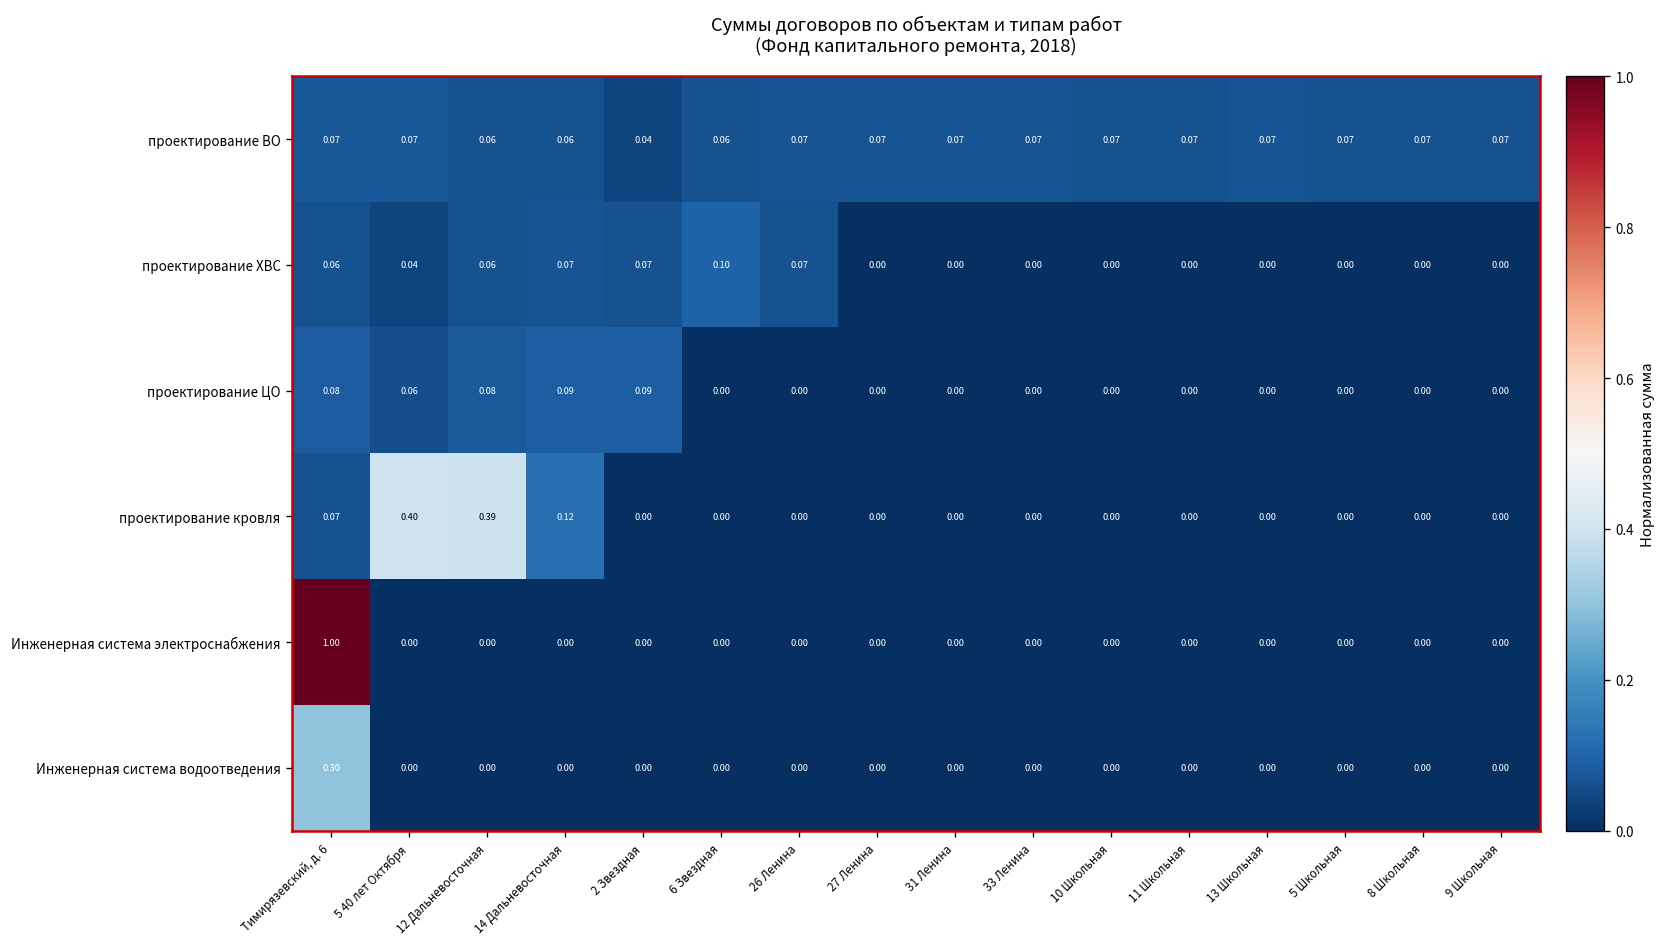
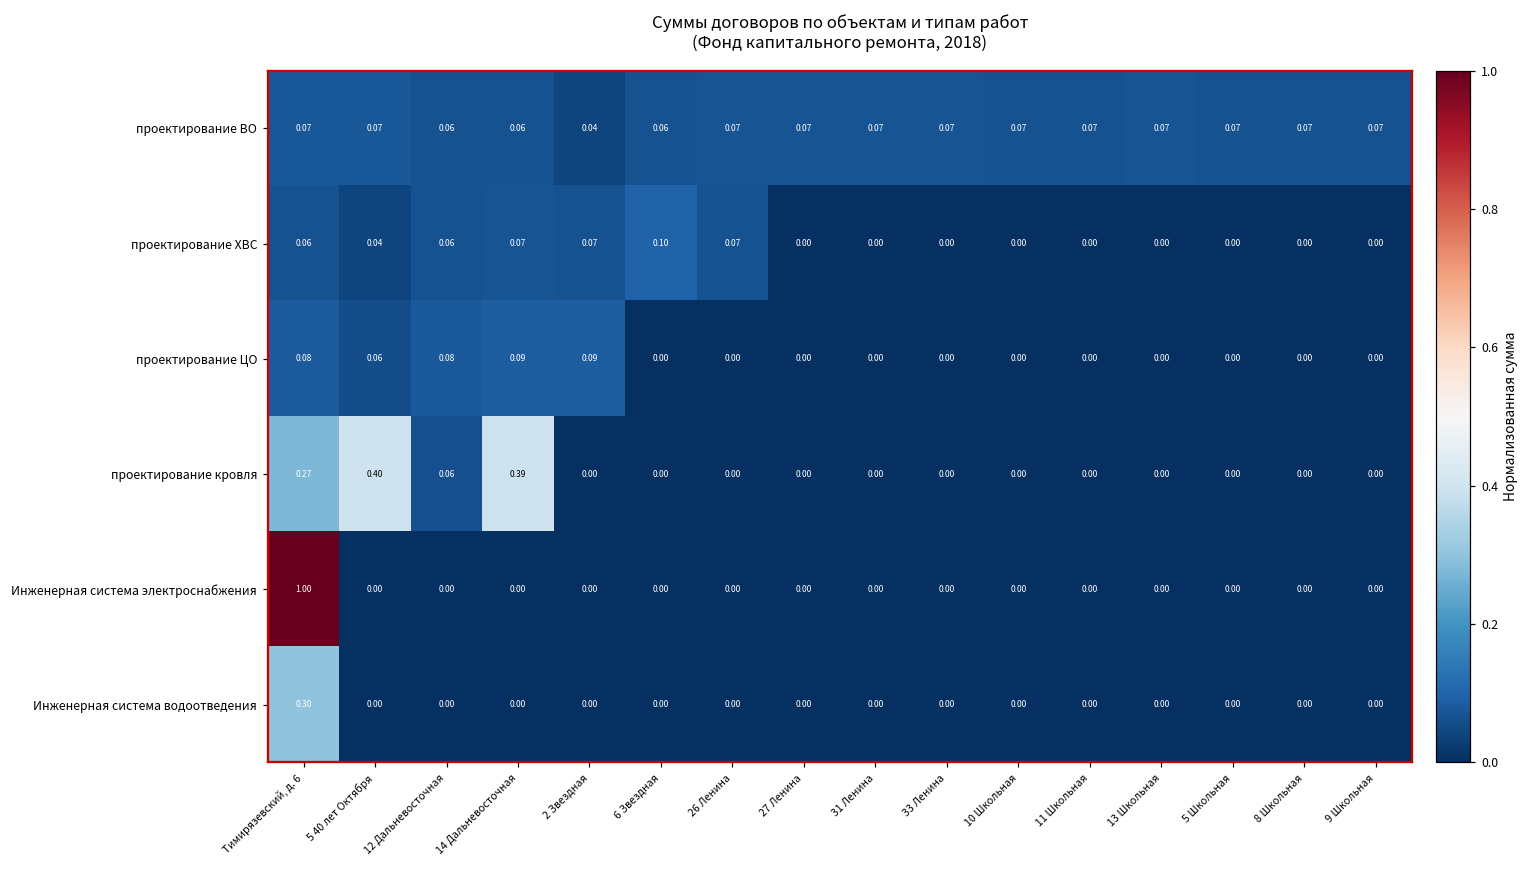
  {
    "проектирование ВО": {
      "Тимирязевский, д. 6": 0.07,
      "5 40 лет Октября": 0.07,
      "12 Дальневосточная": 0.06,
      "14 Дальневосточная": 0.06,
      "2 Звездная": 0.04,
      "6 Звездная": 0.06,
      "26 Ленина": 0.07,
      "27 Ленина": 0.07,
      "31 Ленина": 0.07,
      "33 Ленина": 0.07,
      "10 Школьная": 0.07,
      "11 Школьная": 0.07,
      "13 Школьная": 0.07,
      "5 Школьная": 0.07,
      "8 Школьная": 0.07,
      "9 Школьная": 0.07
    },
    "проектирование ХВС": {
      "Тимирязевский, д. 6": 0.06,
      "5 40 лет Октября": 0.04,
      "12 Дальневосточная": 0.06,
      "14 Дальневосточная": 0.07,
      "2 Звездная": 0.07,
      "6 Звездная": 0.10,
      "26 Ленина": 0.07,
      "27 Ленина": 0.00,
      "31 Ленина": 0.00,
      "33 Ленина": 0.00,
      "10 Школьная": 0.00,
      "11 Школьная": 0.00,
      "13 Школьная": 0.00,
      "5 Школьная": 0.00,
      "8 Школьная": 0.00,
      "9 Школьная": 0.00
    },
    "проектирование ЦО": {
      "Тимирязевский, д. 6": 0.08,
      "5 40 лет Октября": 0.06,
      "12 Дальневосточная": 0.08,
      "14 Дальневосточная": 0.09,
      "2 Звездная": 0.09,
      "6 Звездная": 0.00,
      "26 Ленина": 0.00,
      "27 Ленина": 0.00,
      "31 Ленина": 0.00,
      "33 Ленина": 0.00,
      "10 Школьная": 0.00,
      "11 Школьная": 0.00,
      "13 Школьная": 0.00,
      "5 Школьная": 0.00,
      "8 Школьная": 0.00,
      "9 Школьная": 0.00
    },
    "проектирование кровля": {
-     "Тимирязевский, д. 6": 0.07,
+     "Тимирязевский, д. 6": 0.27,
      "5 40 лет Октября": 0.40,
-     "12 Дальневосточная": 0.39,
-     "14 Дальневосточная": 0.12,
+     "12 Дальневосточная": 0.06,
+     "14 Дальневосточная": 0.39,
      "2 Звездная": 0.00,
      "6 Звездная": 0.00,
      "26 Ленина": 0.00,
      "27 Ленина": 0.00,
      "31 Ленина": 0.00,
      "33 Ленина": 0.00,
      "10 Школьная": 0.00,
      "11 Школьная": 0.00,
      "13 Школьная": 0.00,
      "5 Школьная": 0.00,
      "8 Школьная": 0.00,
      "9 Школьная": 0.00
    },
    "Инженерная система электроснабжения": {
      "Тимирязевский, д. 6": 1.00,
      "5 40 лет Октября": 0.00,
      "12 Дальневосточная": 0.00,
      "14 Дальневосточная": 0.00,
      "2 Звездная": 0.00,
      "6 Звездная": 0.00,
      "26 Ленина": 0.00,
      "27 Ленина": 0.00,
      "31 Ленина": 0.00,
      "33 Ленина": 0.00,
      "10 Школьная": 0.00,
      "11 Школьная": 0.00,
      "13 Школьная": 0.00,
      "5 Школьная": 0.00,
      "8 Школьная": 0.00,
      "9 Школьная": 0.00
    },
    "Инженерная система водоотведения": {
      "Тимирязевский, д. 6": 0.30,
      "5 40 лет Октября": 0.00,
      "12 Дальневосточная": 0.00,
      "14 Дальневосточная": 0.00,
      "2 Звездная": 0.00,
      "6 Звездная": 0.00,
      "26 Ленина": 0.00,
      "27 Ленина": 0.00,
      "31 Ленина": 0.00,
      "33 Ленина": 0.00,
      "10 Школьная": 0.00,
      "11 Школьная": 0.00,
      "13 Школьная": 0.00,
      "5 Школьная": 0.00,
      "8 Школьная": 0.00,
      "9 Школьная": 0.00
    }
  }
